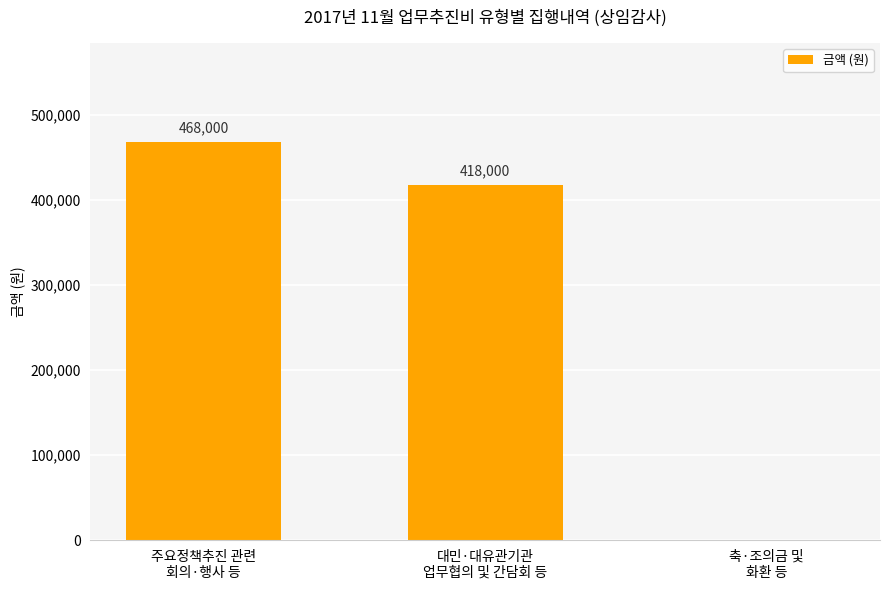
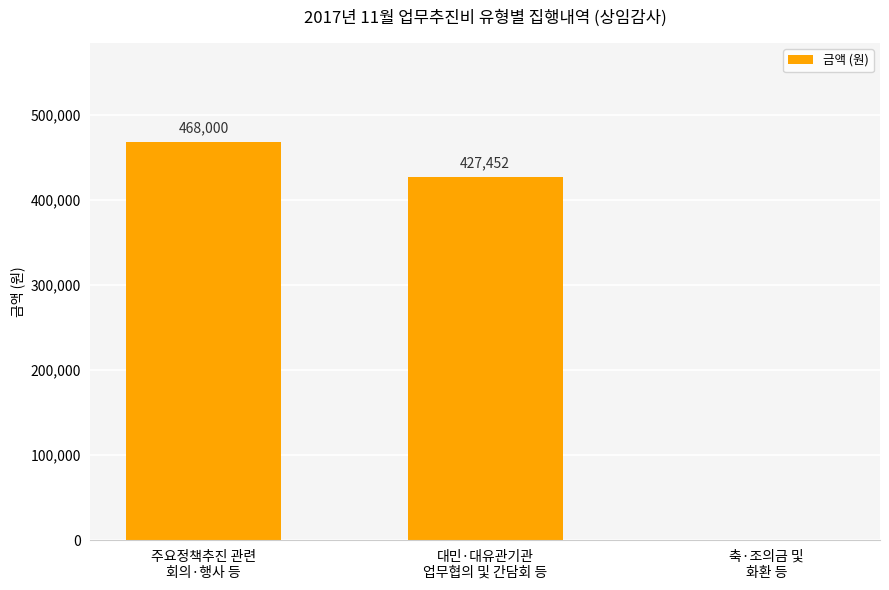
  {
    "주요정책추진 관련 회의·행사 등": "468,000",
-   "대민·대유관기관 업무협의 및 간담회 등": "418,000"
+   "대민·대유관기관 업무협의 및 간담회 등": "427,452"
  }
